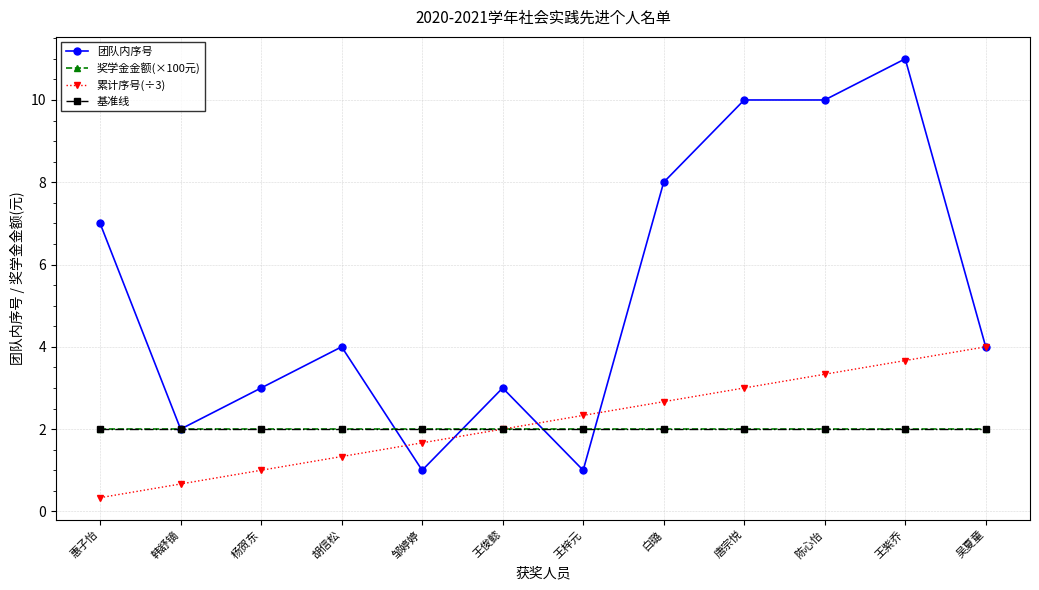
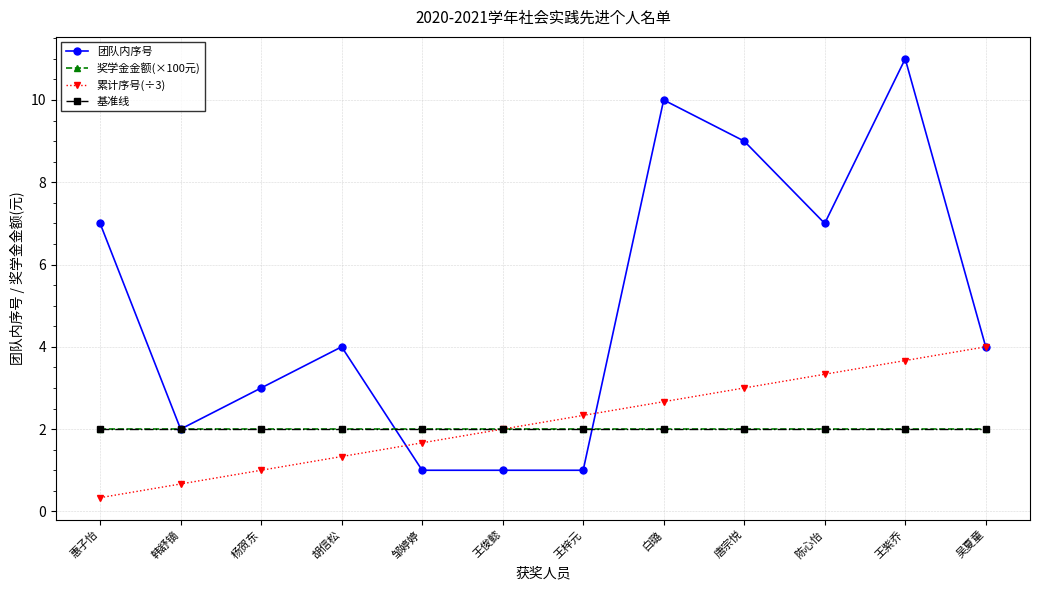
  {
    "团队内序号": {
      "惠子怡": 7,
      "杨贺东": 3,
      "胡信松": 4,
      "邹婷婷": 1,
-     "王俊懿": 3,
+     "王俊懿": 1,
      "王梓元": 1,
-     "白璐": 8,
-     "唐宗悦": 10,
-     "陈心怡": 10,
+     "白璐": 10,
+     "唐宗悦": 9,
+     "陈心怡": 7,
      "王紫乔": 11
    },
    "基准线": {
      "惠子怡": 2,
      "杨贺东": 2,
      "胡信松": 2,
      "邹婷婷": 2,
      "王梓元": 2,
      "白璐": 2,
      "唐宗悦": 2,
      "陈心怡": 2,
      "王紫乔": 2,
      "吴夏童": 2
    },
    "累计序号(÷3)": {
      "惠子怡": 0.3,
      "韩舒镝": 0.7,
      "杨贺东": 1,
      "胡信松": 1.3,
      "邹婷婷": 1.7,
      "王梓元": 2.3,
      "白璐": 2.7,
      "唐宗悦": 3,
      "陈心怡": 3.3,
      "王紫乔": 3.7
    }
  }
